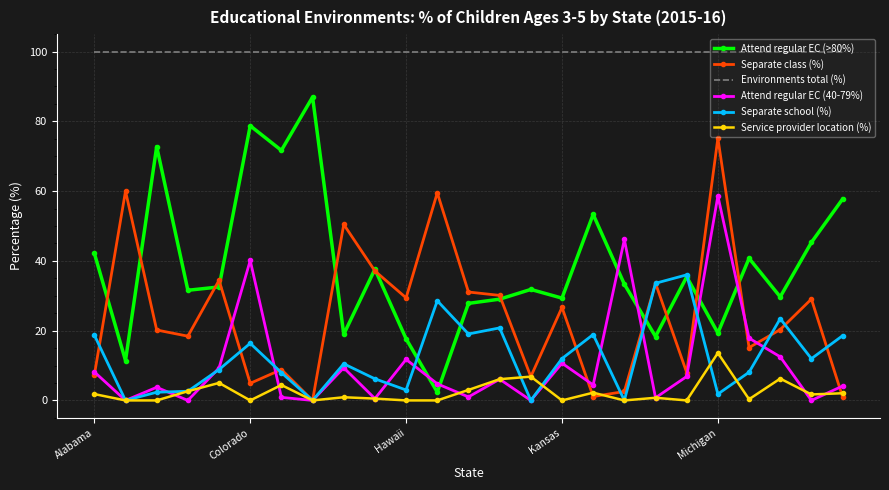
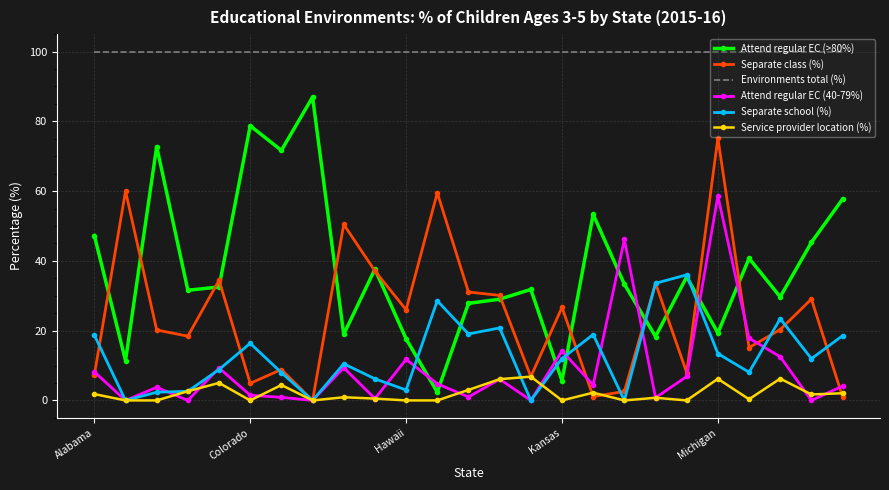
  {
    "Attend regular EC (>80%)": {
-     "Alabama": 42,
+     "Alabama": 47,
      "Colorado": 79,
      "Hawaii": 18,
-     "Kansas": 29,
+     "Kansas": 6,
      "Michigan": 19
    },
    "Separate class (%)": {
      "Alabama": 7,
      "Colorado": 5,
-     "Hawaii": 29,
+     "Hawaii": 26,
      "Kansas": 27,
      "Michigan": 75
    },
    "Environments total (%)": {
      "Alabama": 100,
      "Colorado": 100,
      "Hawaii": 100,
      "Kansas": 100
    },
    "Attend regular EC (40-79%)": {
      "Alabama": 8,
-     "Colorado": 40,
+     "Colorado": 1,
      "Hawaii": 12,
-     "Kansas": 11,
+     "Kansas": 14,
      "Michigan": 59
    },
    "Separate school (%)": {
      "Alabama": 19,
      "Colorado": 16,
      "Hawaii": 3,
      "Kansas": 12,
-     "Michigan": 2
+     "Michigan": 13
    },
    "Service provider location (%)": {
      "Alabama": 2,
      "Colorado": 0,
      "Hawaii": 0,
      "Kansas": 0,
-     "Michigan": 14
+     "Michigan": 6
    }
  }
